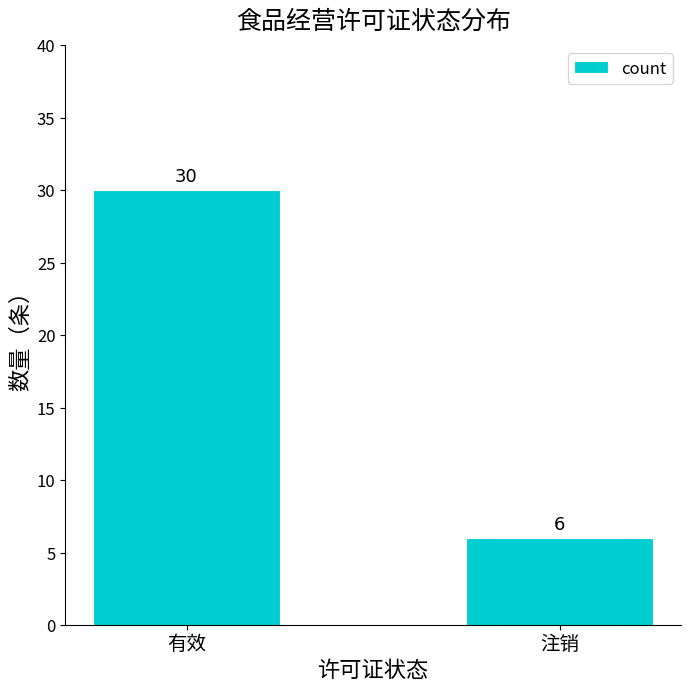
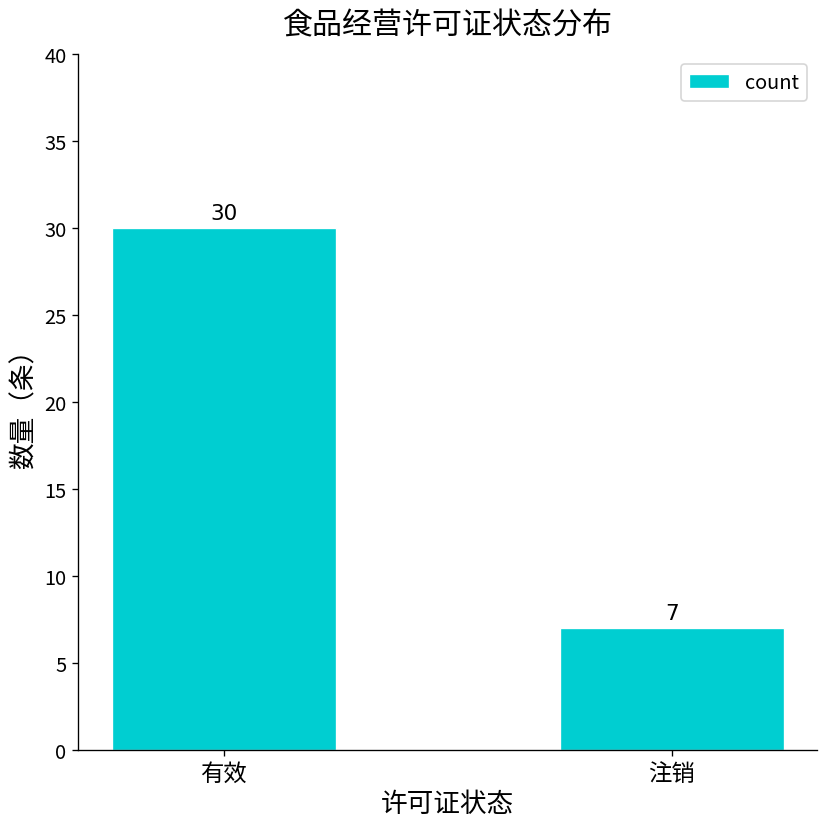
  {
    "有效": 30,
-   "注销": 6
+   "注销": 7
  }
